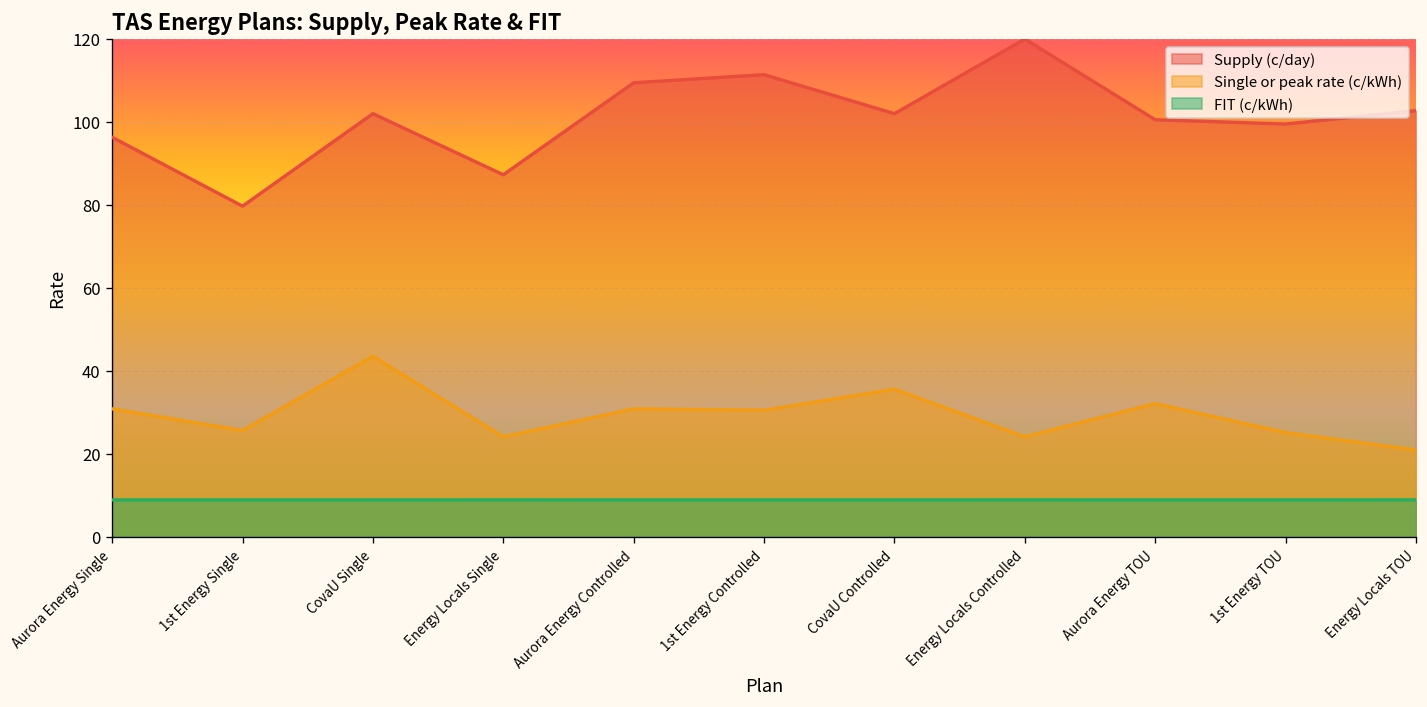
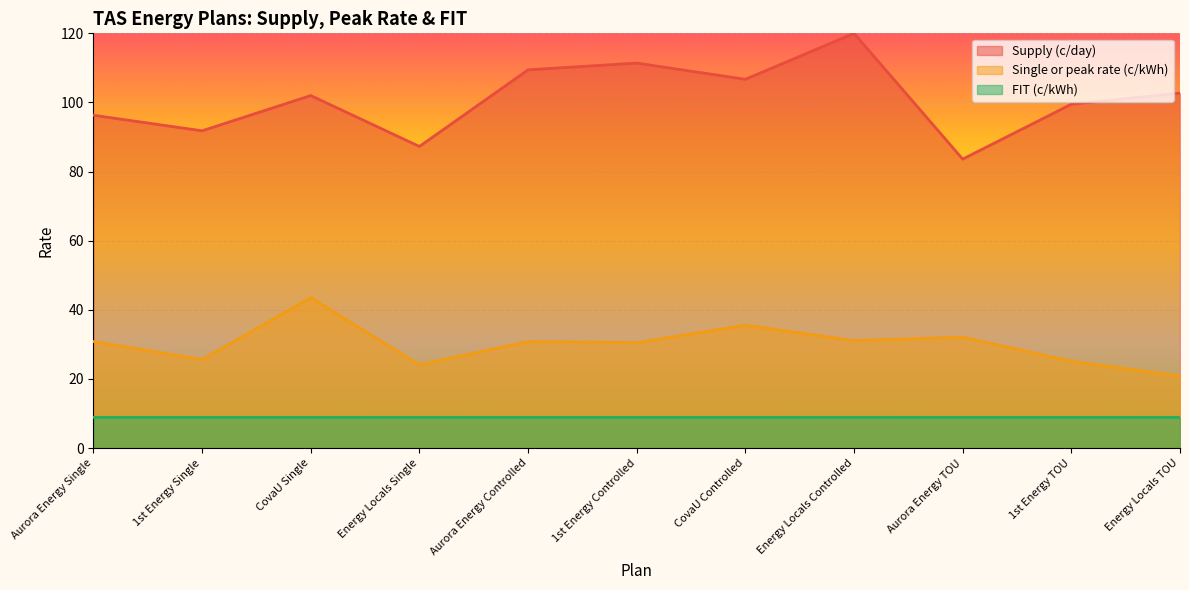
  {
    "Supply (c/day)": {
      "Aurora Energy Single": 96,
-     "1st Energy Single": 80,
+     "1st Energy Single": 92,
      "CovaU Single": 102,
      "Energy Locals Single": 87,
      "Aurora Energy Controlled": 109,
      "1st Energy Controlled": 111,
-     "CovaU Controlled": 102,
+     "CovaU Controlled": 107,
      "Energy Locals Controlled": 120,
-     "Aurora Energy TOU": 101,
+     "Aurora Energy TOU": 84,
      "1st Energy TOU": 100,
      "Energy Locals TOU": 103
    },
    "Single or peak rate (c/kWh)": {
      "Aurora Energy Single": 31,
      "1st Energy Single": 26,
      "CovaU Single": 44,
      "Energy Locals Single": 24,
      "Aurora Energy Controlled": 31,
      "1st Energy Controlled": 30,
      "CovaU Controlled": 36,
-     "Energy Locals Controlled": 24,
+     "Energy Locals Controlled": 31,
      "Aurora Energy TOU": 32,
      "1st Energy TOU": 25,
      "Energy Locals TOU": 21
    },
    "FIT (c/kWh)": {
      "Aurora Energy Single": 9,
      "1st Energy Single": 9,
      "CovaU Single": 9,
      "Energy Locals Single": 9,
      "Aurora Energy Controlled": 9,
      "1st Energy Controlled": 9,
      "CovaU Controlled": 9,
      "Energy Locals Controlled": 9,
      "Aurora Energy TOU": 9,
      "1st Energy TOU": 9,
      "Energy Locals TOU": 9
    }
  }
